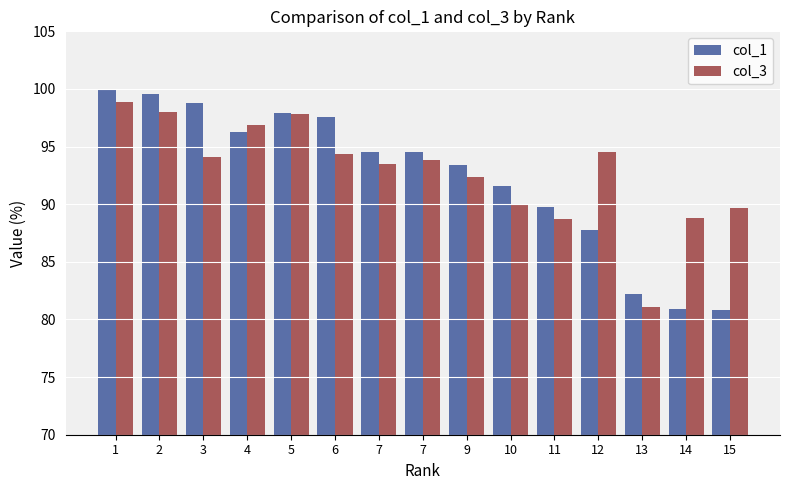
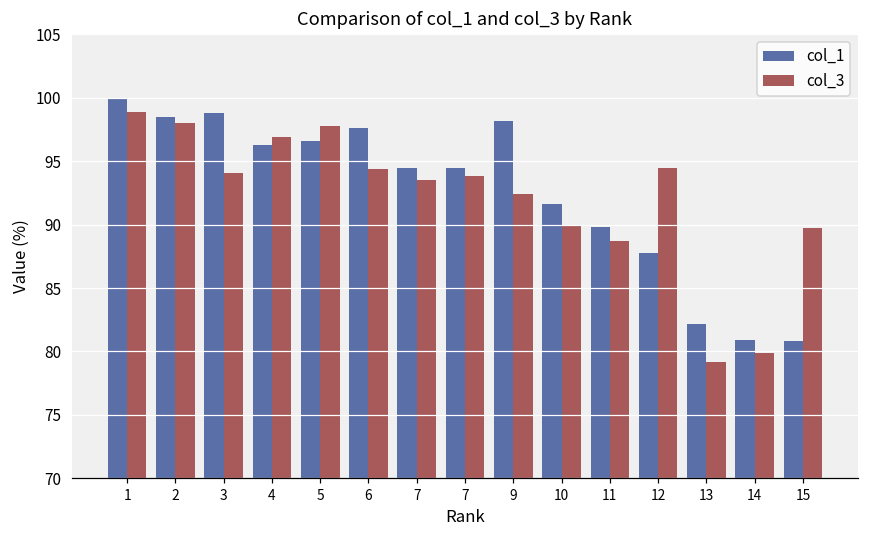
  {
    "col_1": {
      "1": 99.9,
-     "2": 99.6,
+     "2": 98.5,
      "3": 98.8,
      "4": 96.3,
-     "5": 97.9,
+     "5": 96.6,
      "6": 97.6,
-     "9": 93.4,
+     "9": 98.2,
      "10": 91.6,
      "11": 89.8,
      "12": 87.8,
      "13": 82.2,
      "14": 80.9,
      "15": 80.8
    },
    "col_3": {
      "1": 98.9,
      "2": 98.0,
      "3": 94.1,
      "4": 96.9,
      "5": 97.8,
      "6": 94.4,
      "9": 92.4,
      "10": 90.0,
      "11": 88.7,
      "12": 94.5,
-     "13": 81.1,
-     "14": 88.8,
+     "13": 79.2,
+     "14": 79.9,
      "15": 89.7
    }
  }
